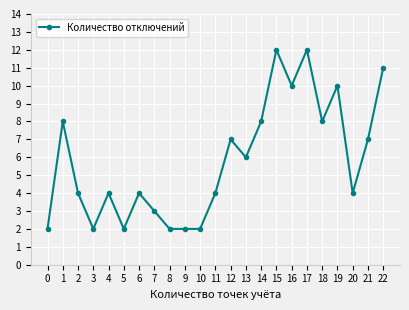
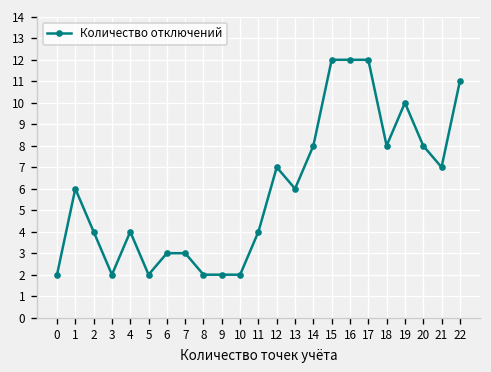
  {
    "0": 2,
-   "1": 8,
+   "1": 6,
    "2": 4,
    "3": 2,
    "4": 4,
    "5": 2,
-   "6": 4,
+   "6": 3,
    "7": 3,
    "8": 2,
    "9": 2,
    "10": 2,
    "11": 4,
    "12": 7,
    "13": 6,
    "14": 8,
    "15": 12,
-   "16": 10,
+   "16": 12,
    "17": 12,
    "18": 8,
    "19": 10,
-   "20": 4,
+   "20": 8,
    "21": 7,
    "22": 11
  }
